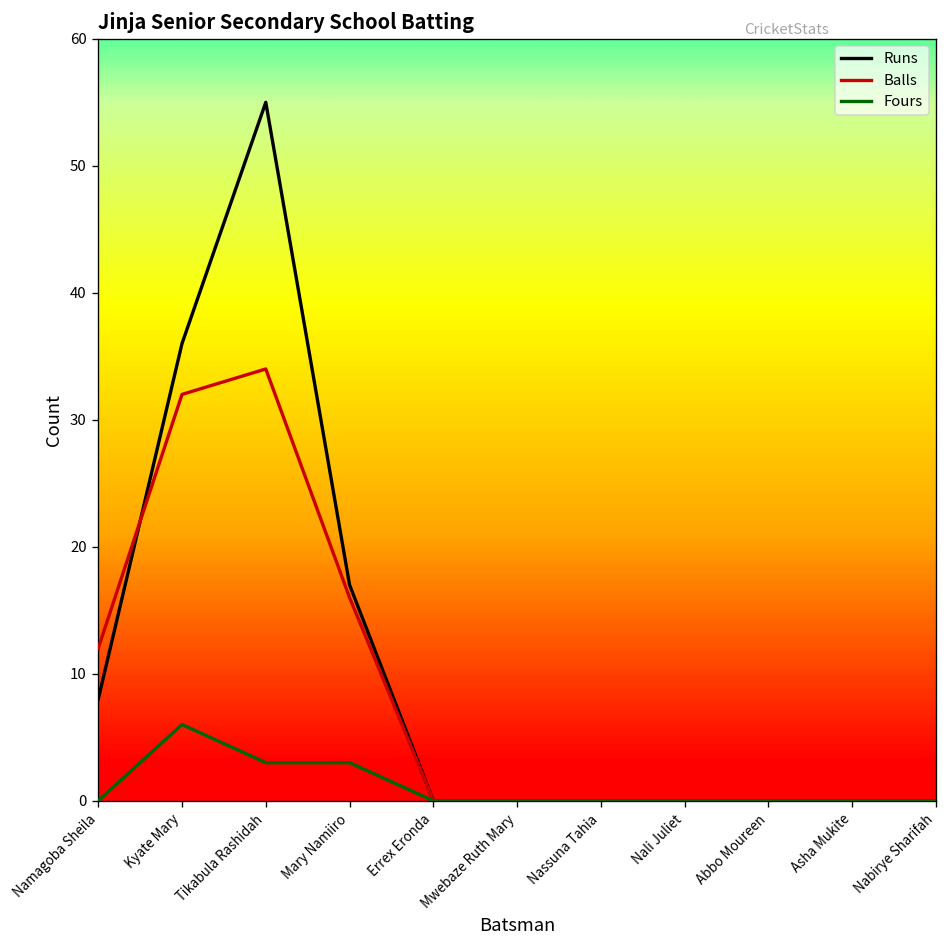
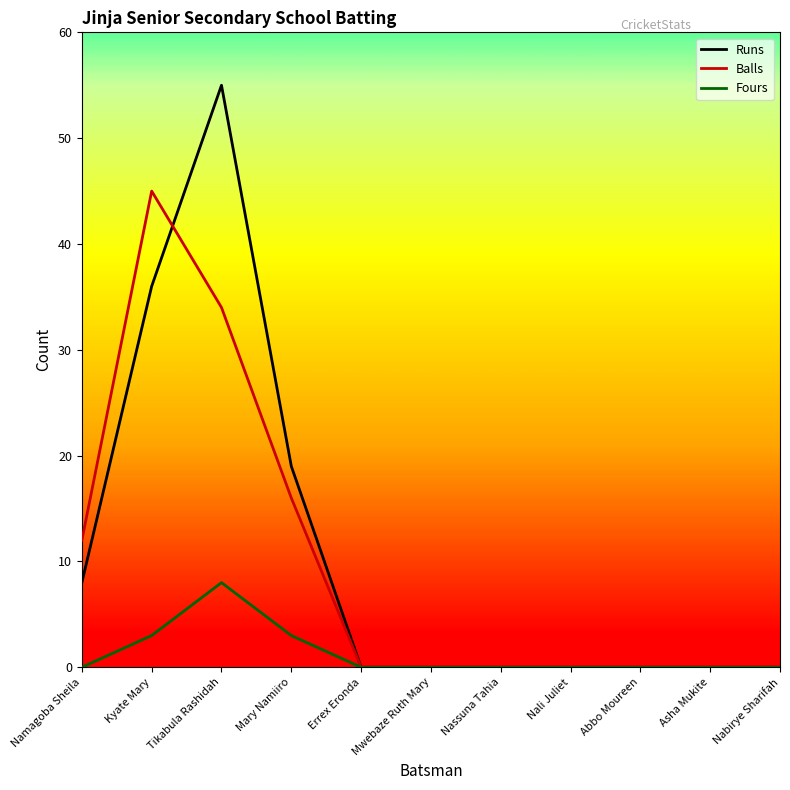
  {
    "Runs": {
      "Namagoba Sheila": 8,
      "Kyate Mary": 36,
      "Tikabula Rashidah": 55,
-     "Mary Namiiro": 17
+     "Mary Namiiro": 19
    },
    "Balls": {
      "Namagoba Sheila": 12,
-     "Kyate Mary": 32,
+     "Kyate Mary": 45,
      "Tikabula Rashidah": 34,
      "Mary Namiiro": 16
    },
    "Fours": {
      "Namagoba Sheila": 0,
-     "Kyate Mary": 6,
-     "Tikabula Rashidah": 3,
+     "Kyate Mary": 3,
+     "Tikabula Rashidah": 8,
      "Mary Namiiro": 3
    }
  }
